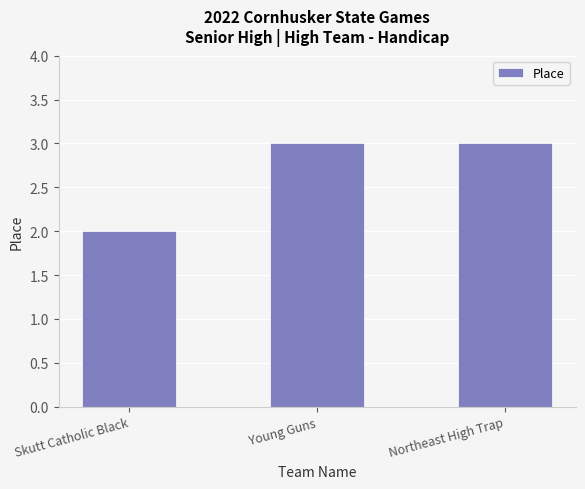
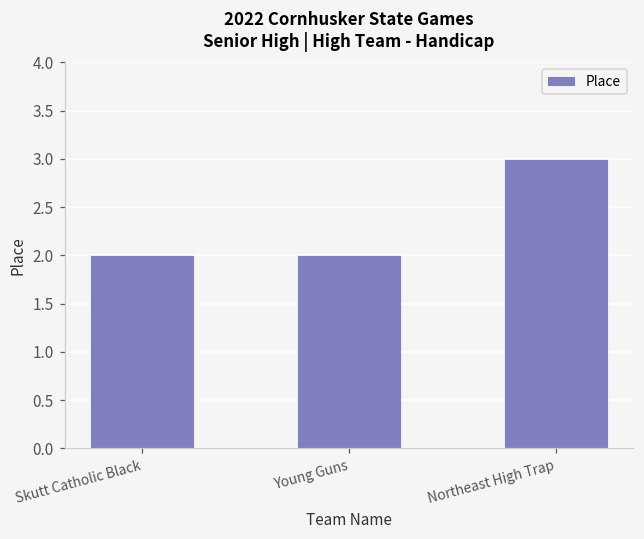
  {
    "Skutt Catholic Black": 2,
-   "Young Guns": 3,
+   "Young Guns": 2,
    "Northeast High Trap": 3
  }
